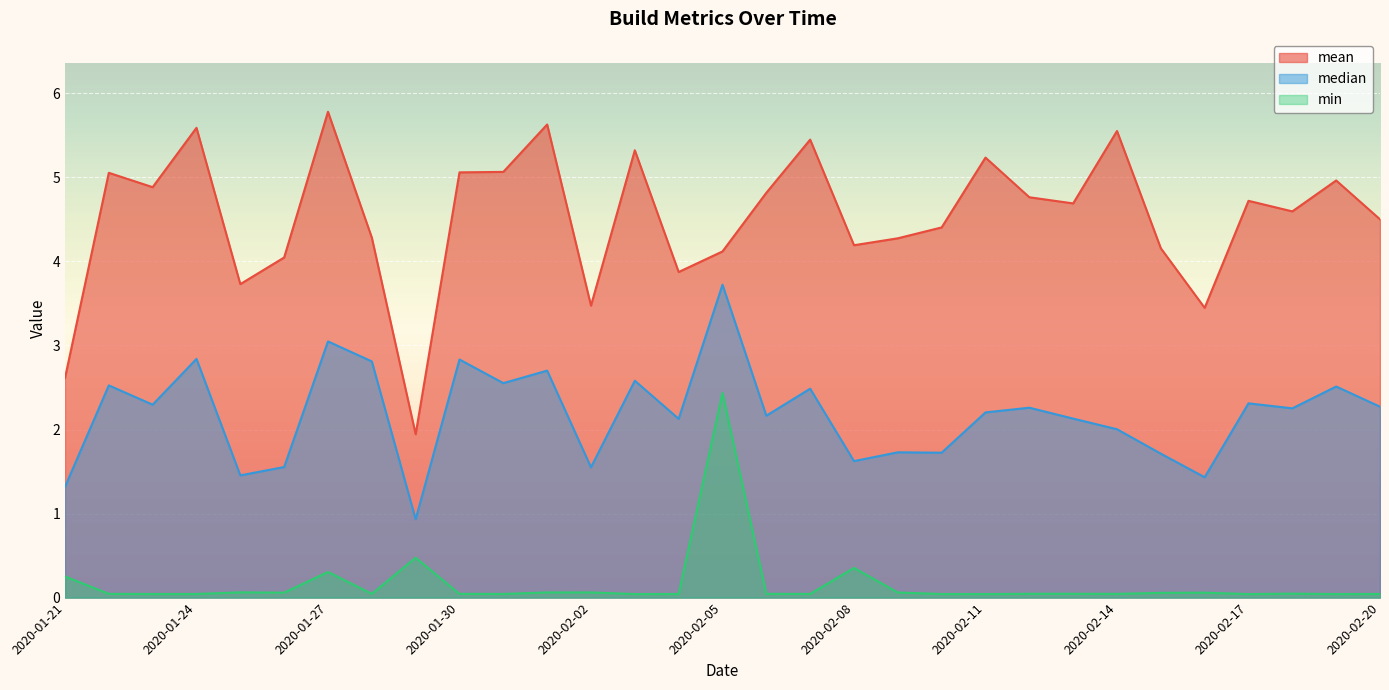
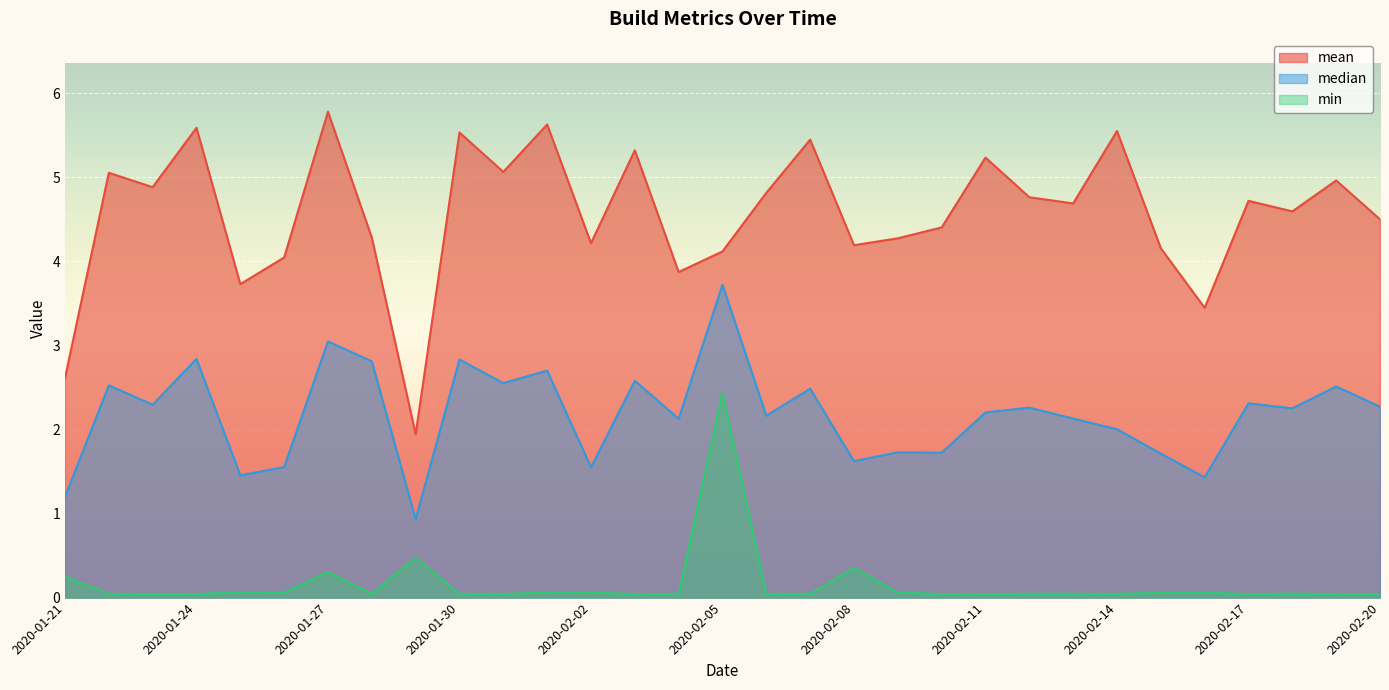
  {
    "mean": {
      "2020-01-21": 2.6,
      "2020-01-24": 5.6,
      "2020-01-27": 5.8,
-     "2020-01-30": 5.1,
-     "2020-02-02": 3.5,
+     "2020-01-30": 5.5,
+     "2020-02-02": 4.2,
      "2020-02-05": 4.1,
      "2020-02-08": 4.2,
      "2020-02-11": 5.2,
      "2020-02-14": 5.6,
      "2020-02-17": 4.7,
      "2020-02-20": 4.5
    },
    "median": {
-     "2020-01-21": 1.3,
+     "2020-01-21": 1.2,
      "2020-01-24": 2.8,
      "2020-01-27": 3.0,
      "2020-01-30": 2.8,
      "2020-02-02": 1.6,
      "2020-02-05": 3.7,
      "2020-02-08": 1.6,
      "2020-02-11": 2.2,
      "2020-02-14": 2.0,
      "2020-02-17": 2.3,
      "2020-02-20": 2.3
    },
    "min": {
      "2020-01-21": 0.3,
      "2020-01-24": 0.0,
      "2020-01-27": 0.3,
      "2020-01-30": 0.0,
      "2020-02-02": 0.1,
      "2020-02-05": 2.4,
      "2020-02-08": 0.4,
      "2020-02-11": 0.0,
      "2020-02-14": 0.0,
      "2020-02-17": 0.0,
      "2020-02-20": 0.0
    }
  }
